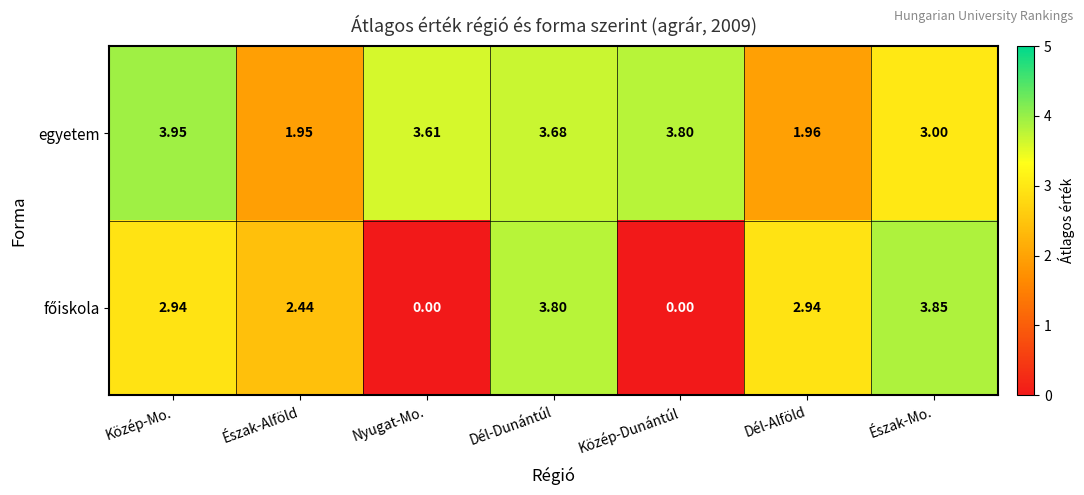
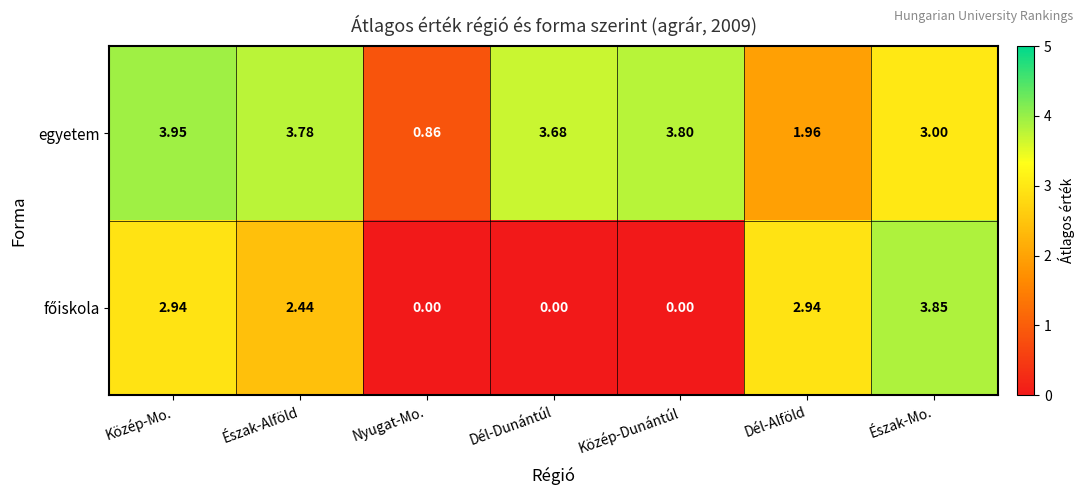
  {
    "egyetem": {
      "Közép-Mo.": 3.95,
-     "Észak-Alföld": 1.95,
-     "Nyugat-Mo.": 3.61,
+     "Észak-Alföld": 3.78,
+     "Nyugat-Mo.": 0.86,
      "Dél-Dunántúl": 3.68,
      "Közép-Dunántúl": 3.80,
      "Dél-Alföld": 1.96,
      "Észak-Mo.": 3.00
    },
    "főiskola": {
      "Közép-Mo.": 2.94,
      "Észak-Alföld": 2.44,
      "Nyugat-Mo.": 0.00,
-     "Dél-Dunántúl": 3.80,
+     "Dél-Dunántúl": 0.00,
      "Közép-Dunántúl": 0.00,
      "Dél-Alföld": 2.94,
      "Észak-Mo.": 3.85
    }
  }
